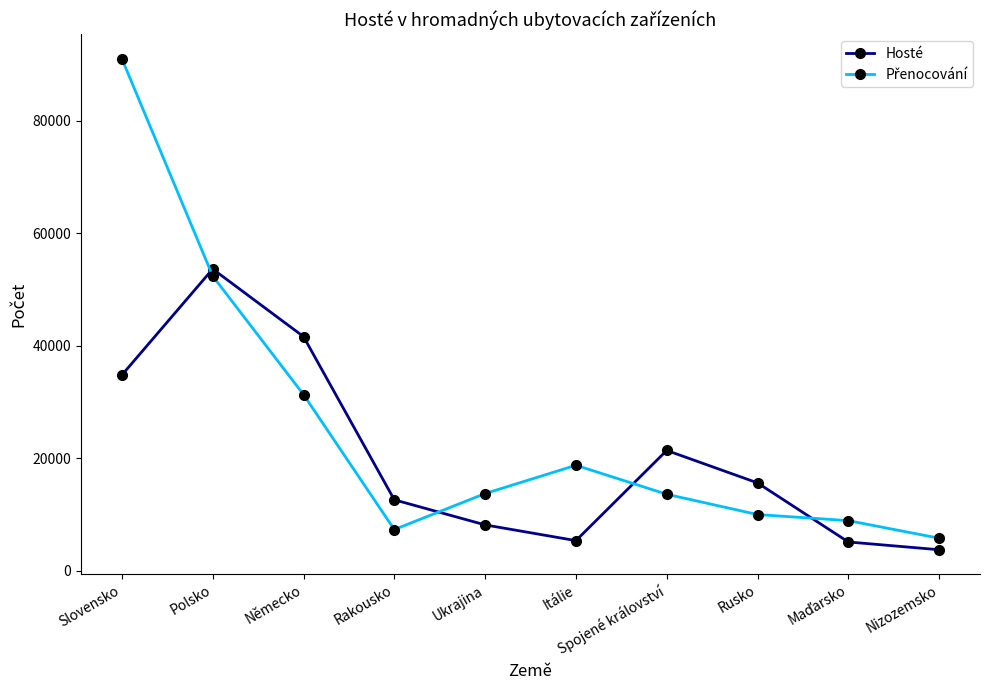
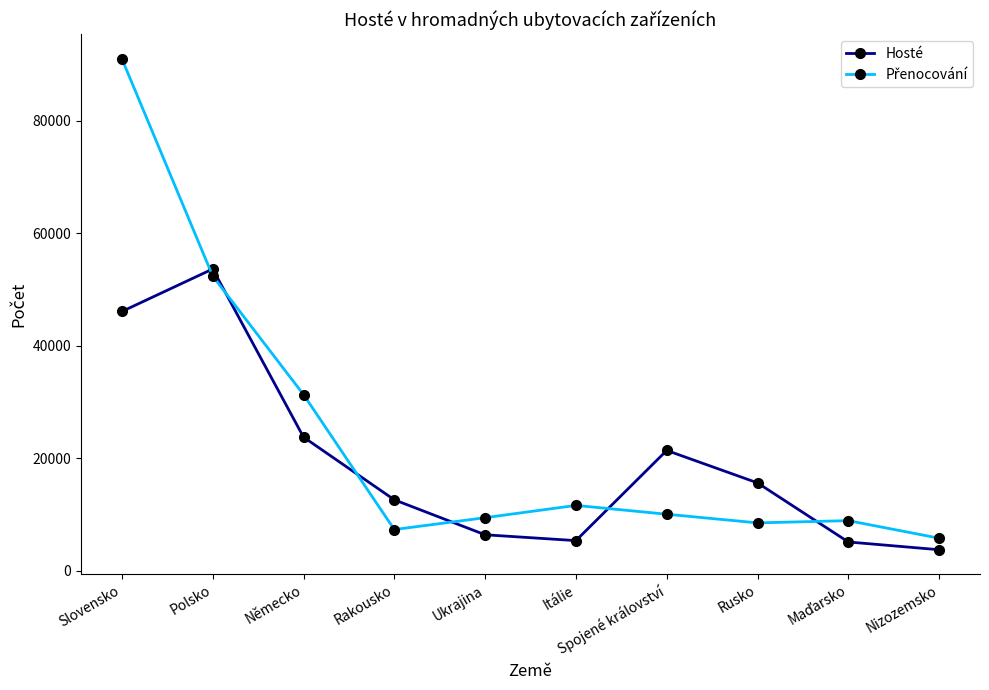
  {
    "Hosté": {
-     "Slovensko": 35000,
+     "Slovensko": 46000,
      "Polsko": 54000,
-     "Německo": 42000,
+     "Německo": 24000,
      "Rakousko": 13000,
-     "Ukrajina": 8000,
+     "Ukrajina": 6000,
      "Itálie": 5000,
      "Spojené království": 21000,
      "Rusko": 16000,
      "Maďarsko": 5000,
      "Nizozemsko": 4000
    },
    "Přenocování": {
      "Slovensko": 91000,
      "Polsko": 52000,
      "Německo": 31000,
      "Rakousko": 7000,
-     "Ukrajina": 14000,
-     "Itálie": 19000,
-     "Spojené království": 14000,
-     "Rusko": 10000,
+     "Ukrajina": 9000,
+     "Itálie": 12000,
+     "Spojené království": 10000,
+     "Rusko": 8000,
      "Maďarsko": 9000,
      "Nizozemsko": 6000
    }
  }
